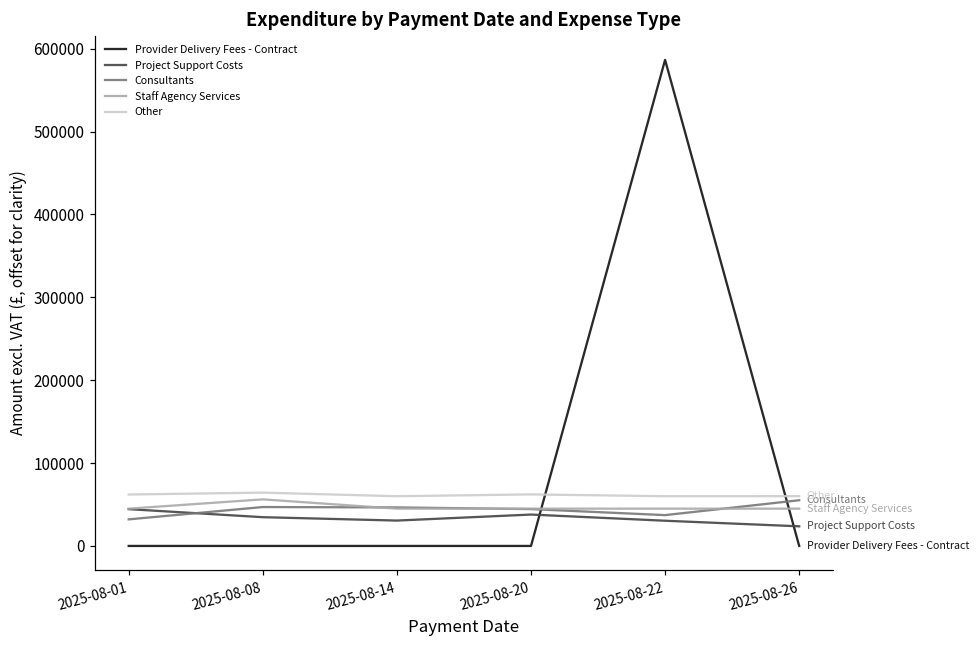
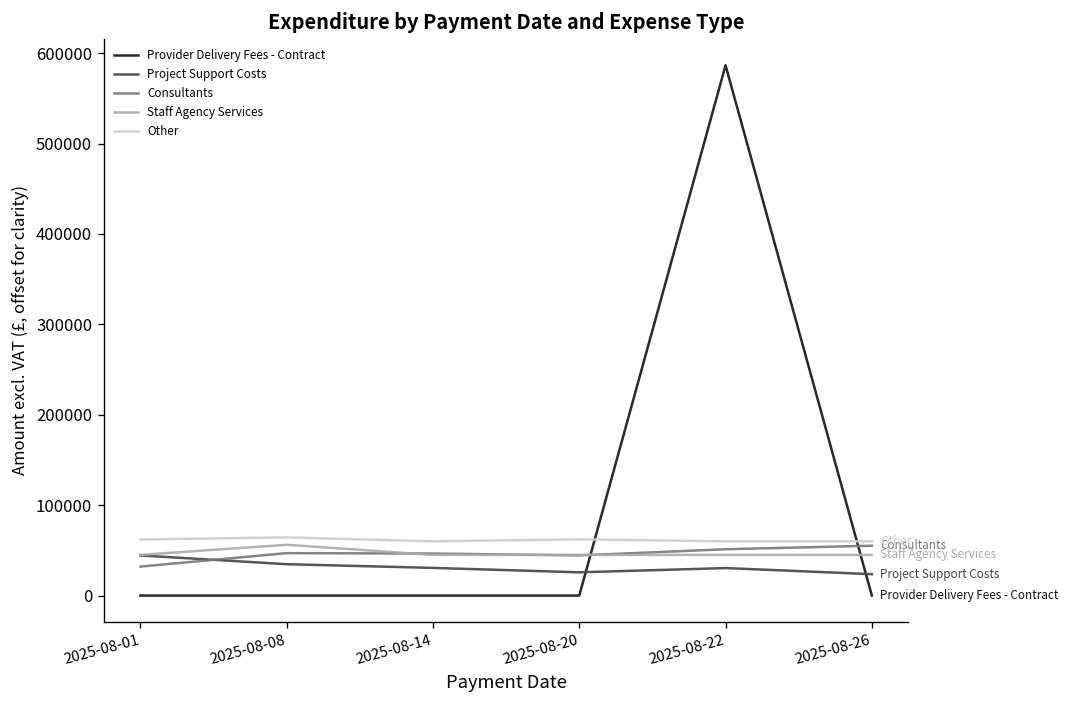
  {
    "Provider Delivery Fees - Contract": {
      "2025-08-01": 0,
      "2025-08-08": 0,
      "2025-08-14": 0,
      "2025-08-20": 0,
      "2025-08-22": 590000,
      "2025-08-26": 0
    },
    "Project Support Costs": {
      "2025-08-08": 30000,
      "2025-08-14": 30000,
-     "2025-08-20": 40000,
+     "2025-08-20": 30000,
      "2025-08-22": 30000,
      "2025-08-26": 20000
    },
    "Consultants": {
      "2025-08-01": 30000,
      "2025-08-08": 50000,
-     "2025-08-22": 40000,
+     "2025-08-22": 50000,
      "2025-08-26": 60000
    }
  }
